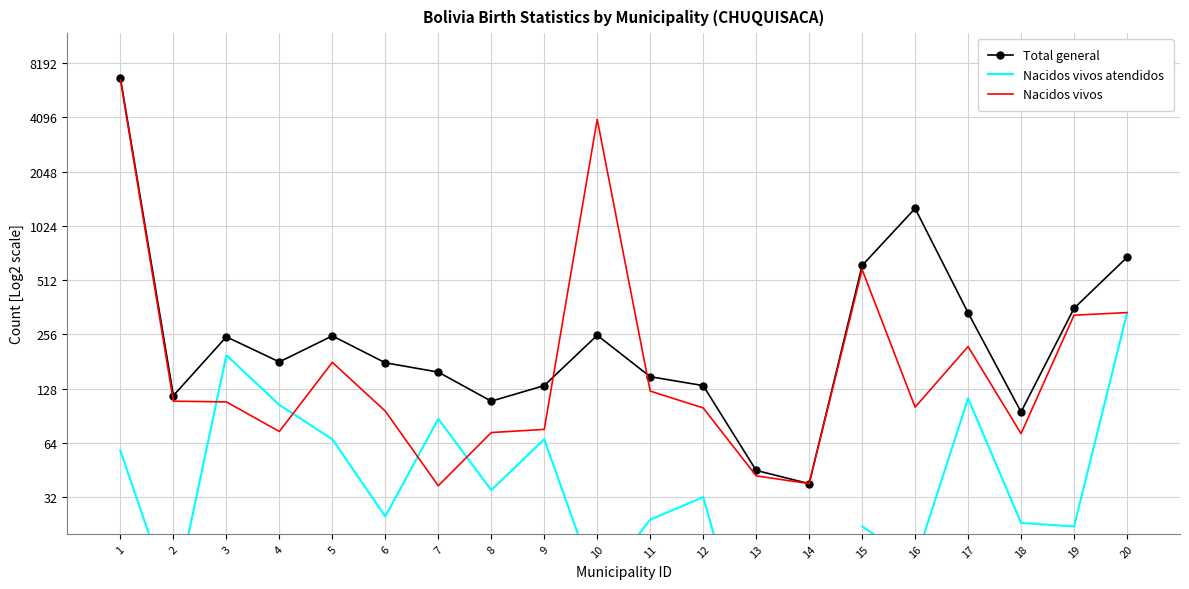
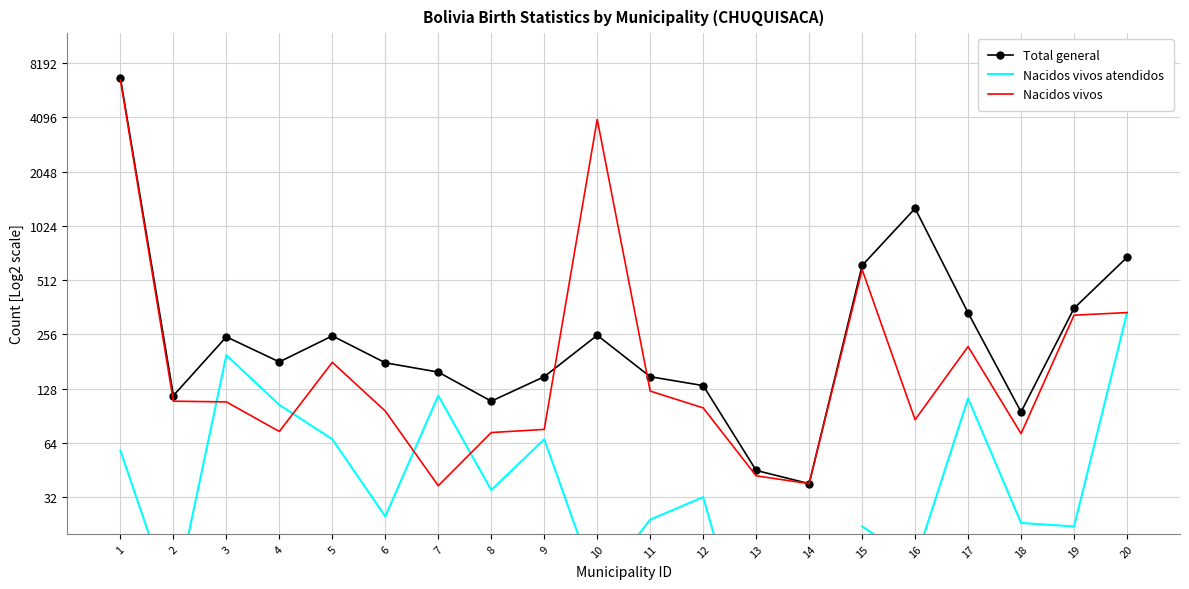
  {
    "Total general": {
      "2": 120,
      "3": 250,
      "4": 180,
      "5": 250,
      "6": 180,
      "7": 160,
      "8": 110,
-     "9": 130,
+     "9": 150,
      "10": 250,
      "11": 150,
      "12": 130,
      "13": 45,
      "15": 620,
      "16": 1300,
      "17": 340,
      "18": 100,
      "19": 360,
      "20": 690
    },
    "Nacidos vivos atendidos": {
      "1": 58,
      "3": 200,
      "4": 100,
      "5": 67,
      "6": 25,
-     "7": 90,
+     "7": 120,
      "8": 35,
      "9": 67,
      "11": 24,
      "12": 32,
      "15": 22,
      "17": 110,
      "18": 23,
      "19": 22
    },
    "Nacidos vivos": {
      "2": 110,
      "3": 110,
      "4": 74,
      "5": 180,
      "6": 100,
      "7": 37,
      "8": 73,
      "9": 76,
      "10": 4000,
      "11": 120,
      "12": 100,
      "13": 42,
      "15": 590,
-     "16": 100,
+     "16": 90,
      "17": 220,
      "18": 72,
      "19": 330
    }
  }
